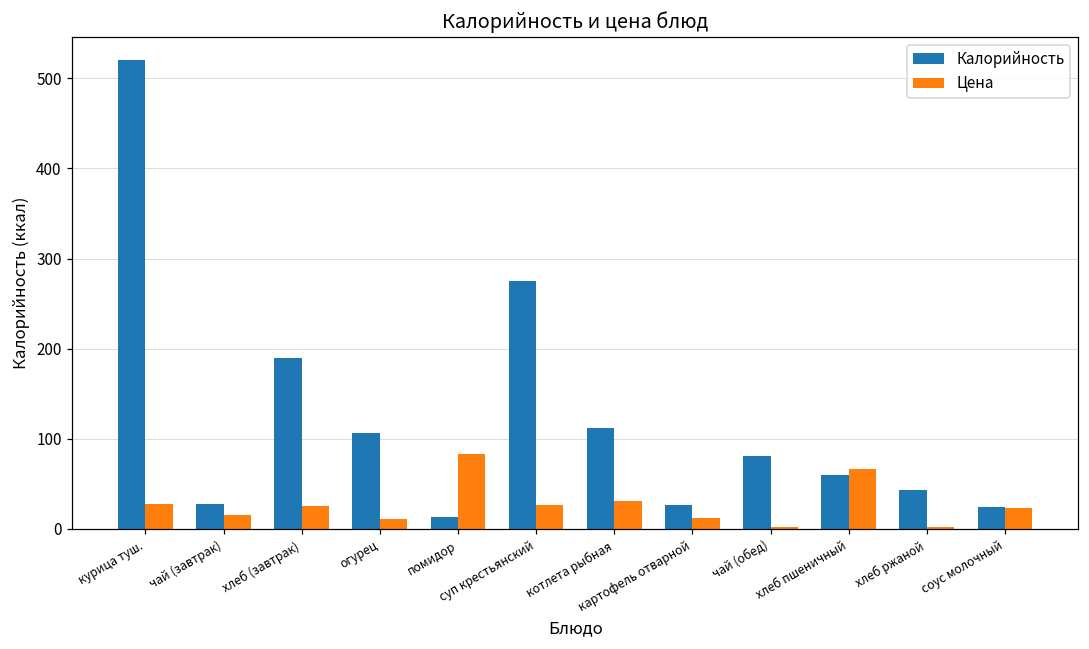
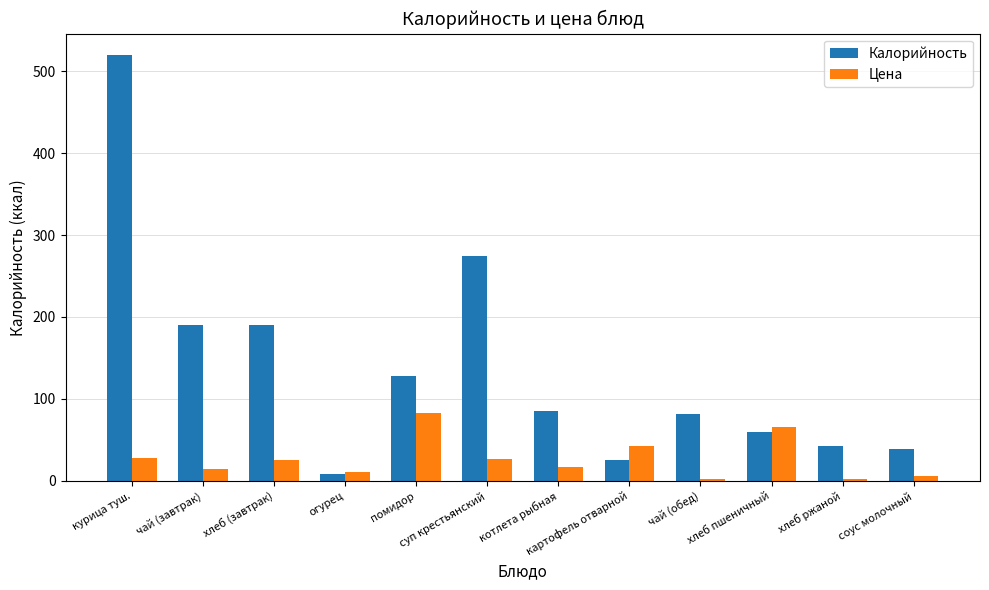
  {
    "Калорийность": {
      "курица туш.": 520,
-     "чай (завтрак)": 30,
+     "чай (завтрак)": 190,
      "хлеб (завтрак)": 190,
-     "огурец": 110,
-     "помидор": 10,
+     "огурец": 10,
+     "помидор": 130,
      "суп крестьянский": 280,
-     "котлета рыбная": 110,
+     "котлета рыбная": 90,
      "картофель отварной": 30,
      "чай (обед)": 80,
      "хлеб пшеничный": 60,
      "хлеб ржаной": 40,
-     "соус молочный": 20
+     "соус молочный": 40
    },
    "Цена": {
      "курица туш.": 30,
      "чай (завтрак)": 10,
      "хлеб (завтрак)": 30,
      "огурец": 10,
      "помидор": 80,
      "суп крестьянский": 30,
-     "котлета рыбная": 30,
-     "картофель отварной": 10,
+     "котлета рыбная": 20,
+     "картофель отварной": 40,
      "хлеб пшеничный": 70,
-     "соус молочный": 20
+     "соус молочный": 10
    }
  }
